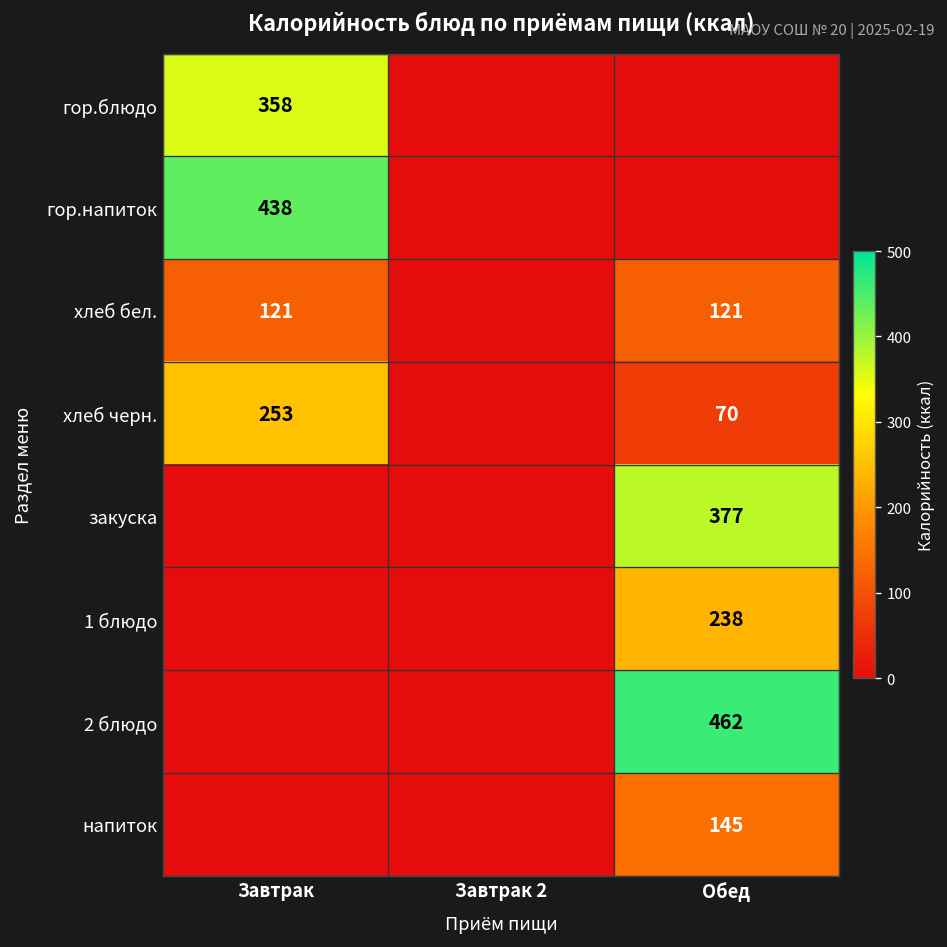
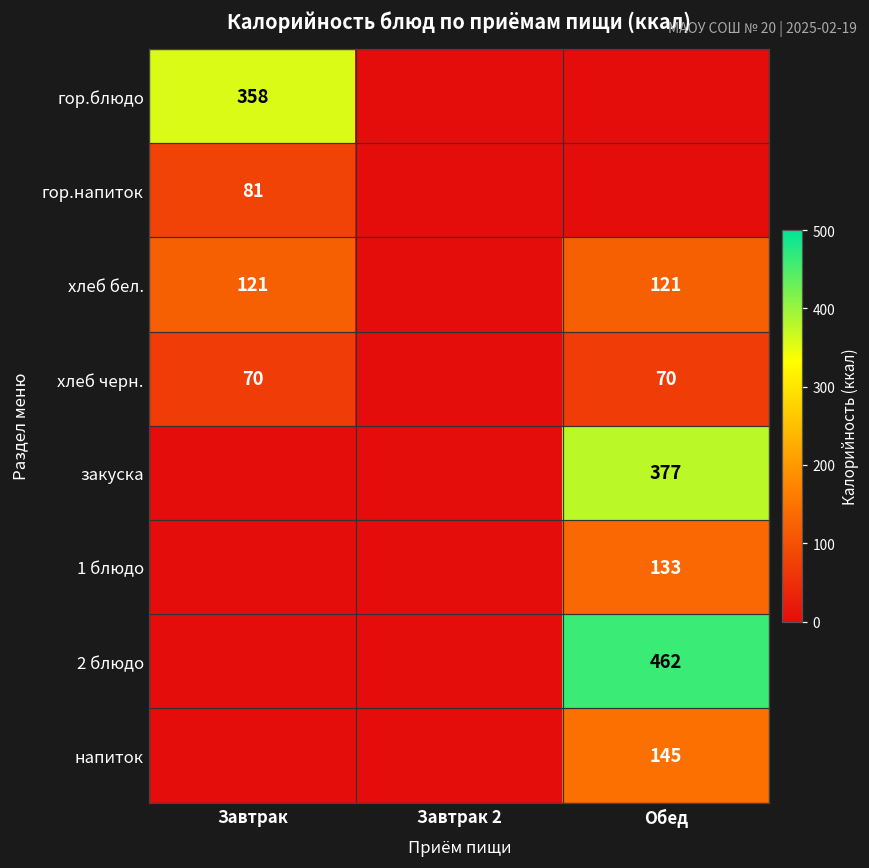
  {
    "гор.блюдо": {
      "Завтрак": 358
    },
    "гор.напиток": {
-     "Завтрак": 438
+     "Завтрак": 81
    },
    "хлеб бел.": {
      "Завтрак": 121,
      "Обед": 121
    },
    "хлеб черн.": {
-     "Завтрак": 253,
+     "Завтрак": 70,
      "Обед": 70
    },
    "закуска": {
      "Обед": 377
    },
    "1 блюдо": {
-     "Обед": 238
+     "Обед": 133
    },
    "2 блюдо": {
      "Обед": 462
    },
    "напиток": {
      "Обед": 145
    }
  }
